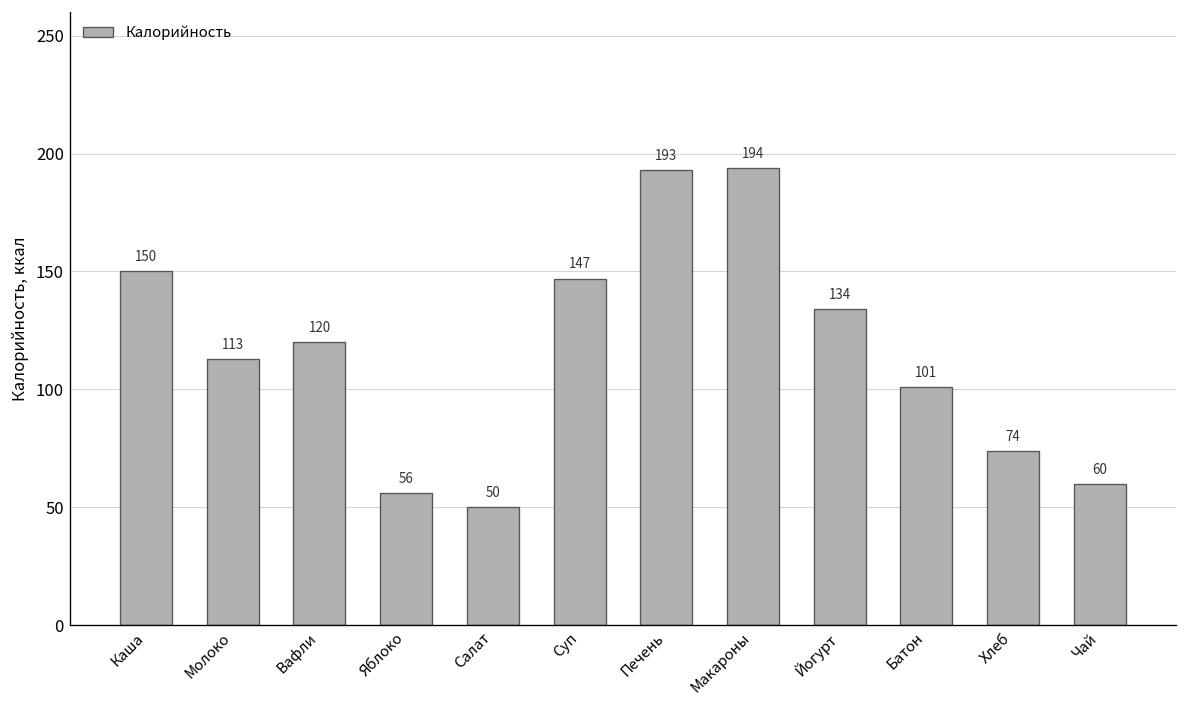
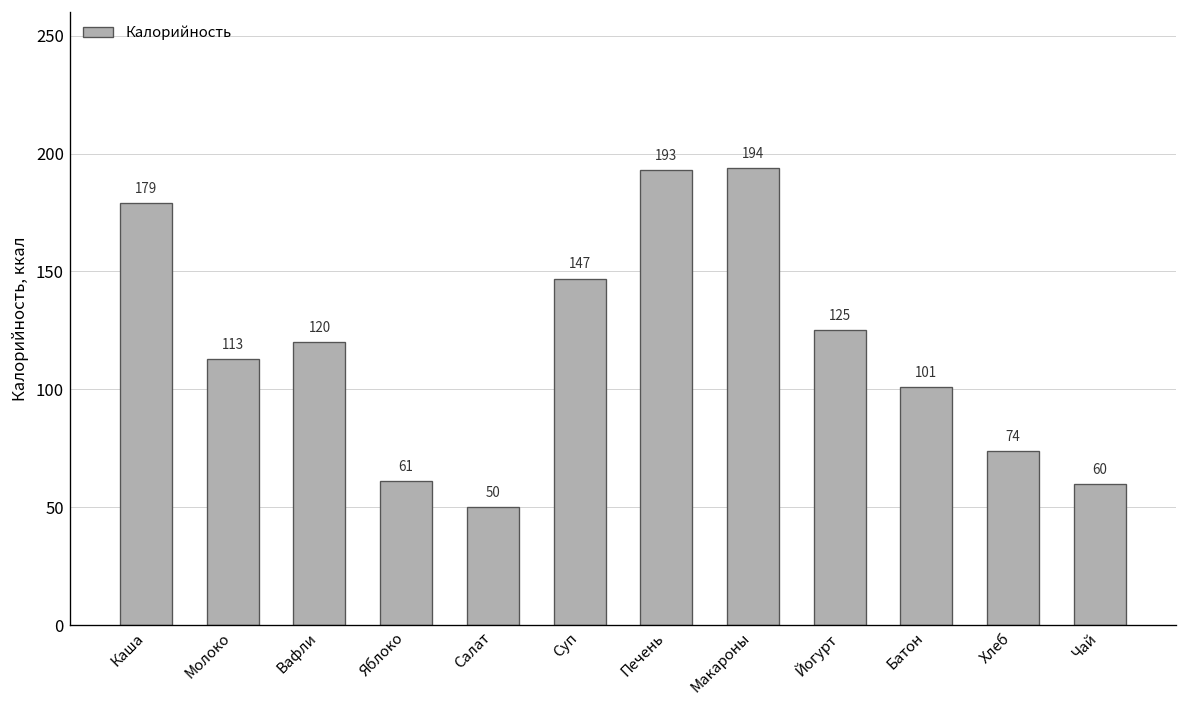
  {
-   "Каша": 150,
+   "Каша": 179,
    "Молоко": 113,
    "Вафли": 120,
-   "Яблоко": 56,
+   "Яблоко": 61,
    "Салат": 50,
    "Суп": 147,
    "Печень": 193,
    "Макароны": 194,
-   "Йогурт": 134,
+   "Йогурт": 125,
    "Батон": 101,
    "Хлеб": 74,
    "Чай": 60
  }
